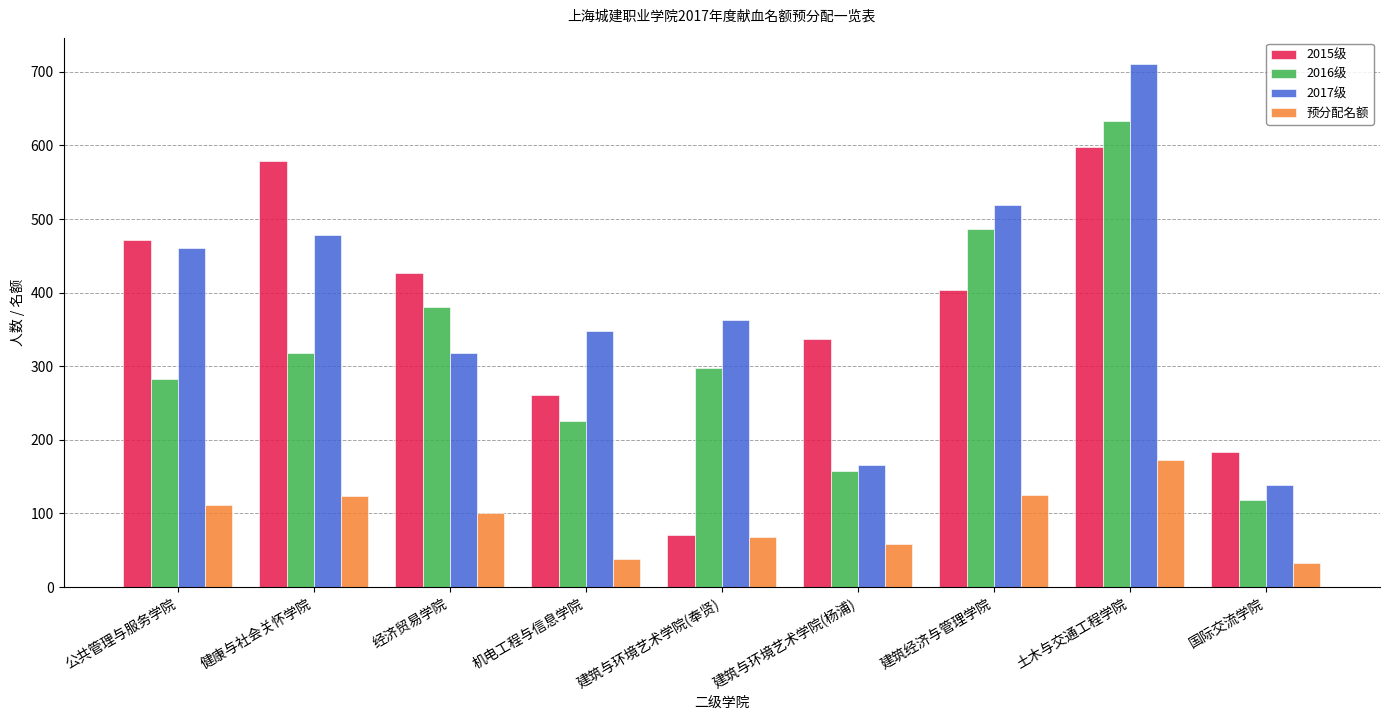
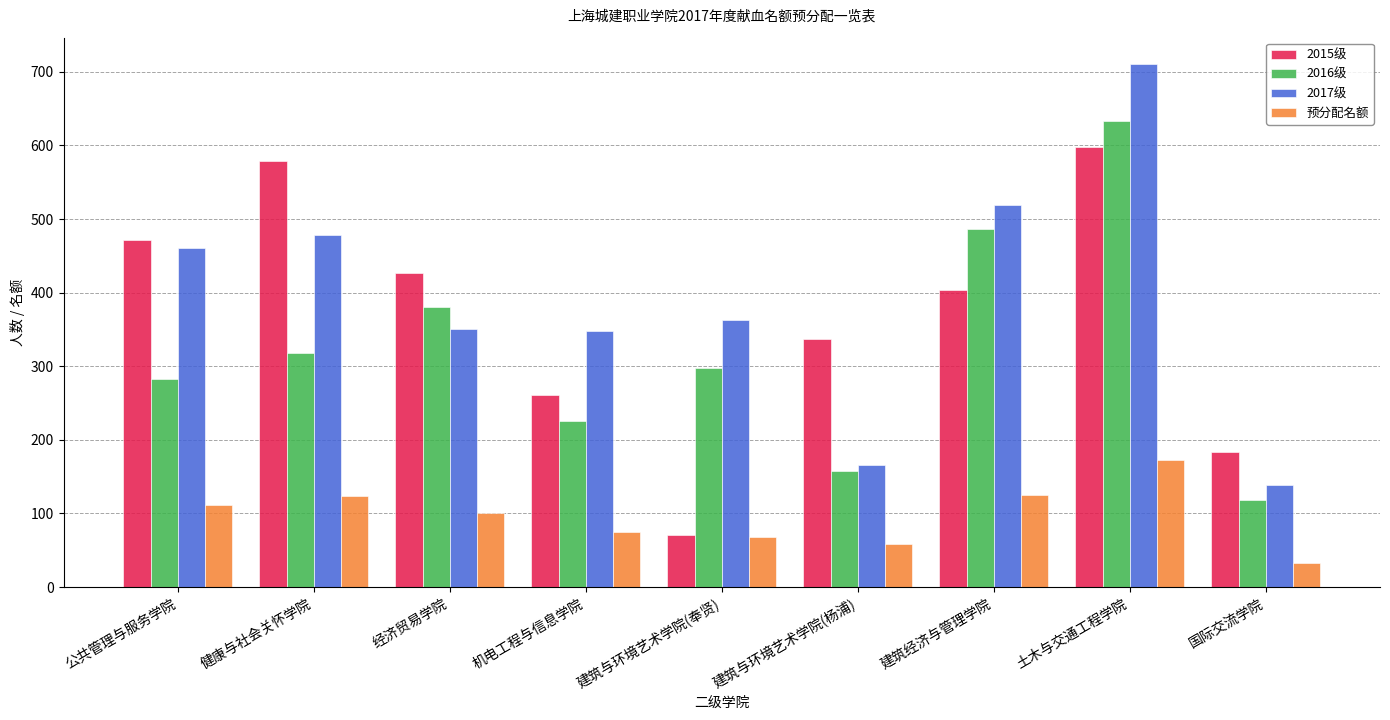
  {
    "2015级": {
      "公共管理与服务学院": 470,
      "健康与社会关怀学院": 580,
      "经济贸易学院": 430,
      "机电工程与信息学院": 260,
      "建筑与环境艺术学院(奉贤)": 70,
      "建筑与环境艺术学院(杨浦)": 340,
      "建筑经济与管理学院": 400,
      "土木与交通工程学院": 600,
      "国际交流学院": 180
    },
    "2016级": {
      "公共管理与服务学院": 280,
      "健康与社会关怀学院": 320,
      "经济贸易学院": 380,
      "机电工程与信息学院": 230,
      "建筑与环境艺术学院(奉贤)": 300,
      "建筑与环境艺术学院(杨浦)": 160,
      "建筑经济与管理学院": 490,
      "土木与交通工程学院": 630,
      "国际交流学院": 120
    },
    "2017级": {
      "公共管理与服务学院": 460,
      "健康与社会关怀学院": 480,
-     "经济贸易学院": 320,
+     "经济贸易学院": 350,
      "机电工程与信息学院": 350,
      "建筑与环境艺术学院(奉贤)": 360,
      "建筑与环境艺术学院(杨浦)": 170,
      "建筑经济与管理学院": 520,
      "土木与交通工程学院": 710,
      "国际交流学院": 140
    },
    "预分配名额": {
      "公共管理与服务学院": 110,
      "健康与社会关怀学院": 120,
      "经济贸易学院": 100,
-     "机电工程与信息学院": 40,
+     "机电工程与信息学院": 70,
      "建筑与环境艺术学院(奉贤)": 70,
      "建筑与环境艺术学院(杨浦)": 60,
      "建筑经济与管理学院": 130,
      "土木与交通工程学院": 170,
      "国际交流学院": 30
    }
  }
